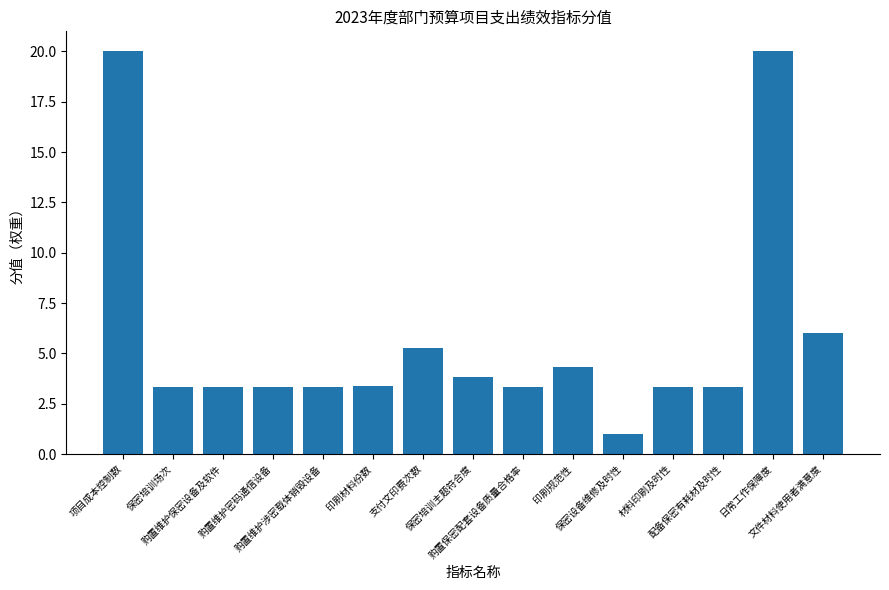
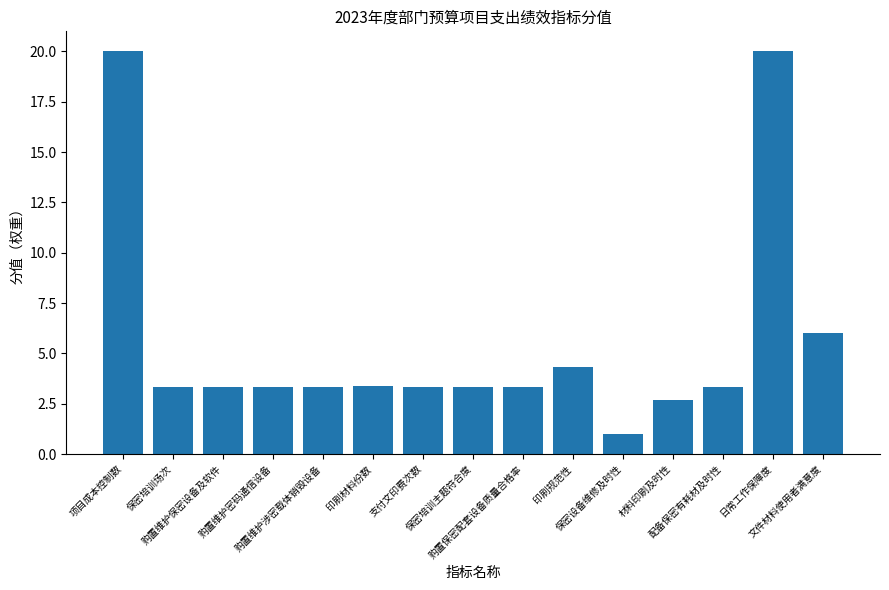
  {
    "项目成本控制数": 20.0,
    "保密培训场次": 3.3,
    "购置维护保密设备及软件": 3.3,
    "购置维护密码通信设备": 3.3,
    "购置维护涉密载体销毁设备": 3.3,
    "印刷材料份数": 3.4,
-   "支付文印费次数": 5.3,
-   "保密培训主题符合度": 3.8,
+   "支付文印费次数": 3.3,
+   "保密培训主题符合度": 3.3,
    "购置保密配套设备质量合格率": 3.3,
    "印刷规范性": 4.3,
    "保密设备维修及时性": 1.0,
-   "材料印刷及时性": 3.3,
+   "材料印刷及时性": 2.7,
    "配备保密有耗材及时性": 3.3,
    "日常工作保障度": 20.0,
    "文件材料使用者满意度": 6.0
  }
